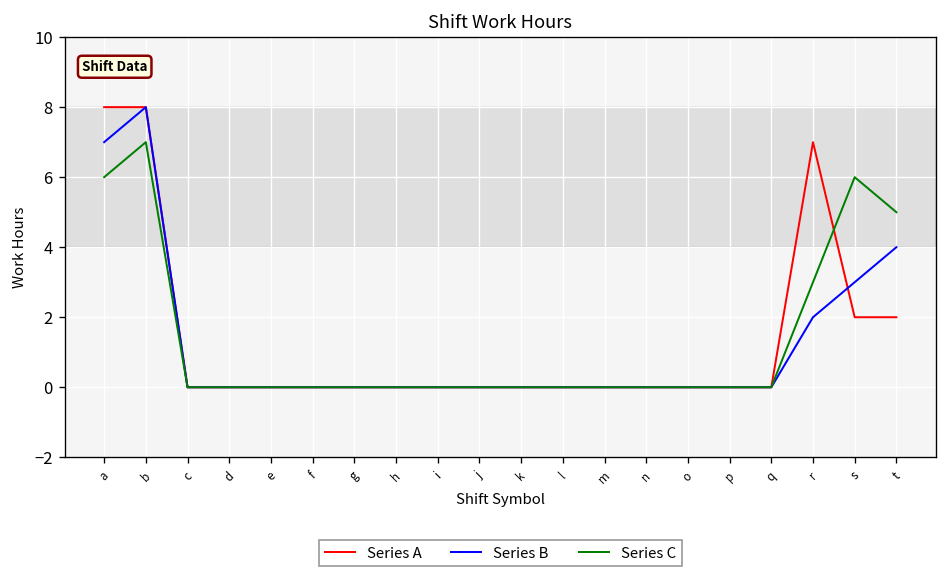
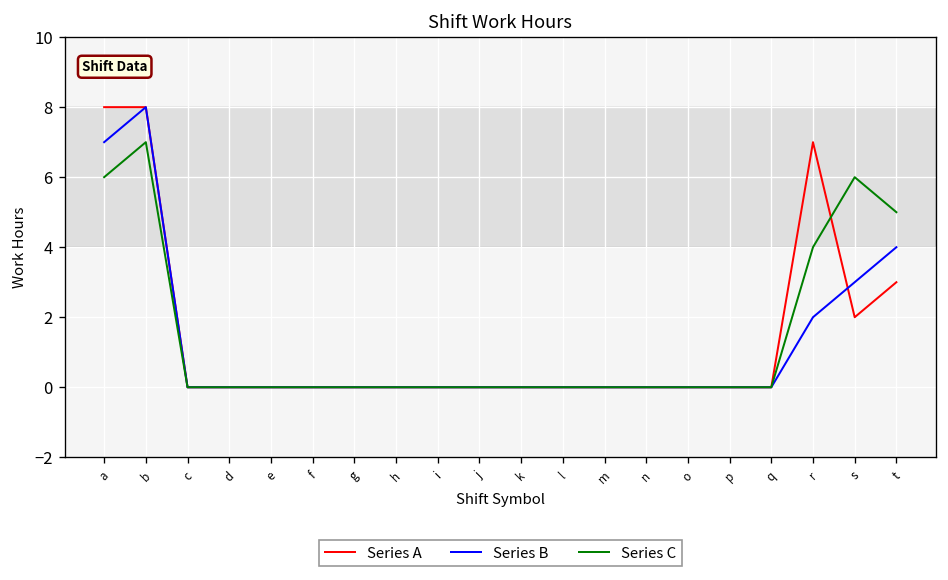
  {
    "Series A": {
      "a": 8,
      "r": 7,
      "s": 2,
-     "t": 2
+     "t": 3
    },
    "Series B": {
      "a": 7,
      "r": 2,
      "s": 3,
      "t": 4
    },
    "Series C": {
      "a": 6,
      "b": 7,
-     "r": 3,
+     "r": 4,
      "s": 6,
      "t": 5
    }
  }
